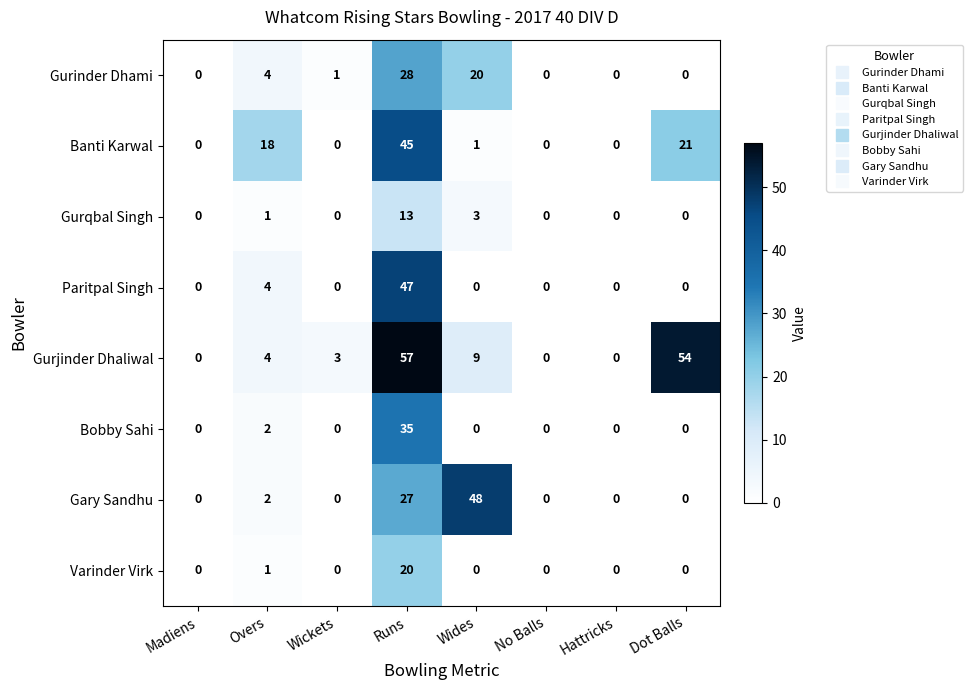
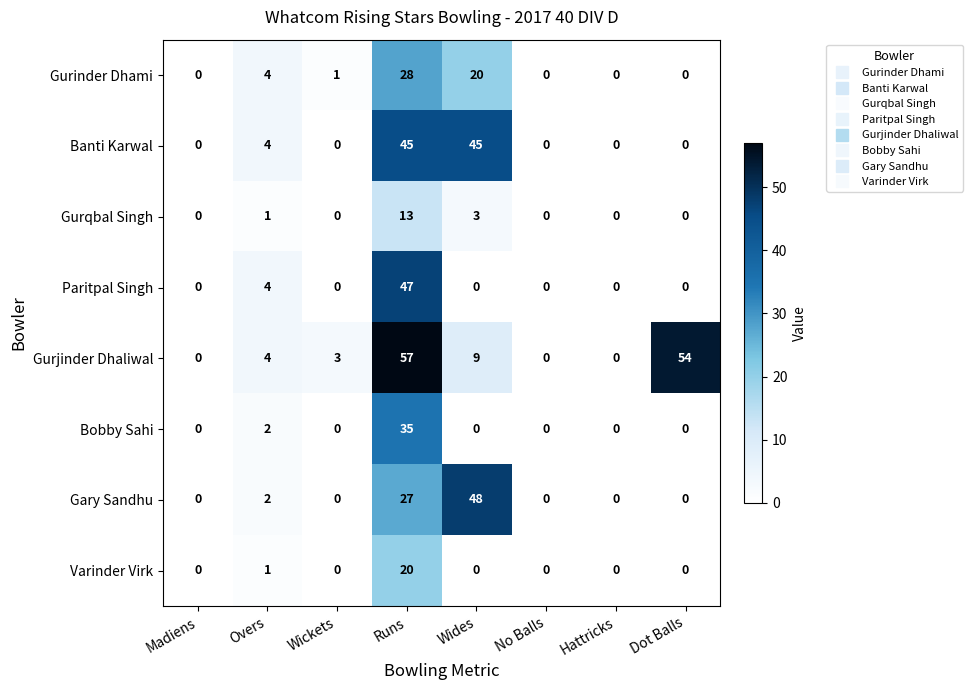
  {
    "Gurinder Dhami": {
      "Madiens": 0,
      "Overs": 4,
      "Wickets": 1,
      "Runs": 28,
      "Wides": 20,
      "No Balls": 0,
      "Hattricks": 0,
      "Dot Balls": 0
    },
    "Banti Karwal": {
      "Madiens": 0,
-     "Overs": 18,
+     "Overs": 4,
      "Wickets": 0,
      "Runs": 45,
-     "Wides": 1,
+     "Wides": 45,
      "No Balls": 0,
      "Hattricks": 0,
-     "Dot Balls": 21
+     "Dot Balls": 0
    },
    "Gurqbal Singh": {
      "Madiens": 0,
      "Overs": 1,
      "Wickets": 0,
      "Runs": 13,
      "Wides": 3,
      "No Balls": 0,
      "Hattricks": 0,
      "Dot Balls": 0
    },
    "Paritpal Singh": {
      "Madiens": 0,
      "Overs": 4,
      "Wickets": 0,
      "Runs": 47,
      "Wides": 0,
      "No Balls": 0,
      "Hattricks": 0,
      "Dot Balls": 0
    },
    "Gurjinder Dhaliwal": {
      "Madiens": 0,
      "Overs": 4,
      "Wickets": 3,
      "Runs": 57,
      "Wides": 9,
      "No Balls": 0,
      "Hattricks": 0,
      "Dot Balls": 54
    },
    "Bobby Sahi": {
      "Madiens": 0,
      "Overs": 2,
      "Wickets": 0,
      "Runs": 35,
      "Wides": 0,
      "No Balls": 0,
      "Hattricks": 0,
      "Dot Balls": 0
    },
    "Gary Sandhu": {
      "Madiens": 0,
      "Overs": 2,
      "Wickets": 0,
      "Runs": 27,
      "Wides": 48,
      "No Balls": 0,
      "Hattricks": 0,
      "Dot Balls": 0
    },
    "Varinder Virk": {
      "Madiens": 0,
      "Overs": 1,
      "Wickets": 0,
      "Runs": 20,
      "Wides": 0,
      "No Balls": 0,
      "Hattricks": 0,
      "Dot Balls": 0
    }
  }
